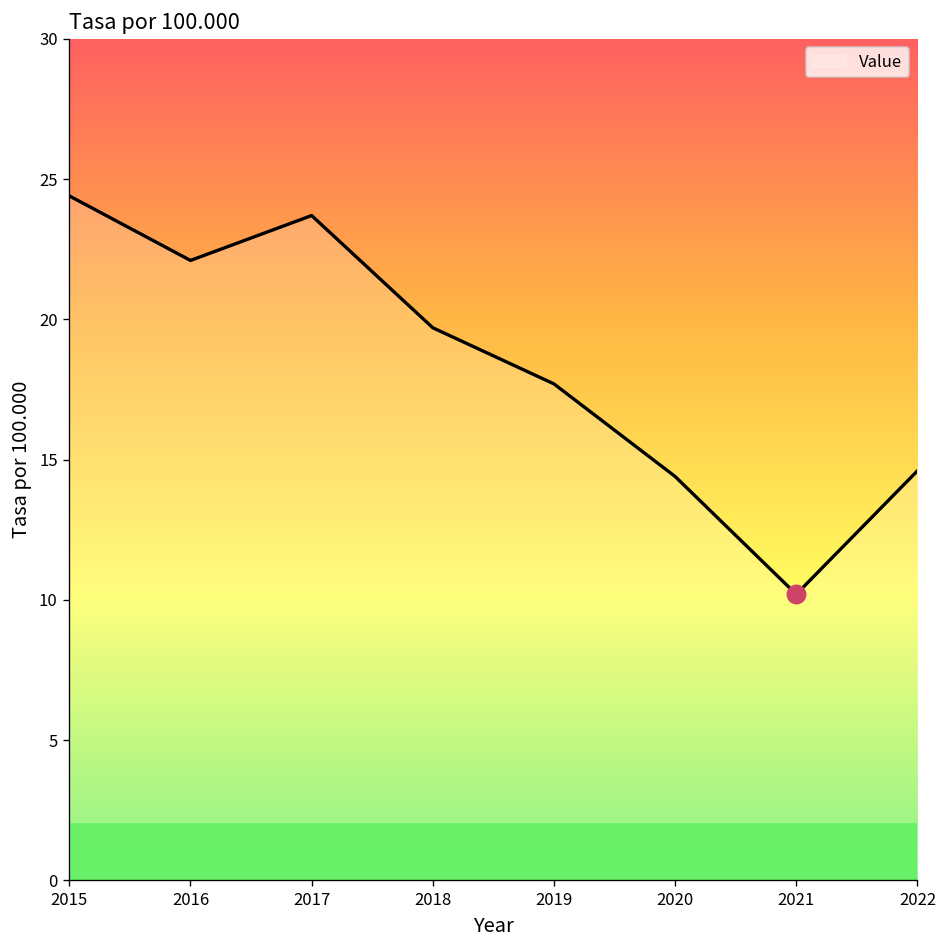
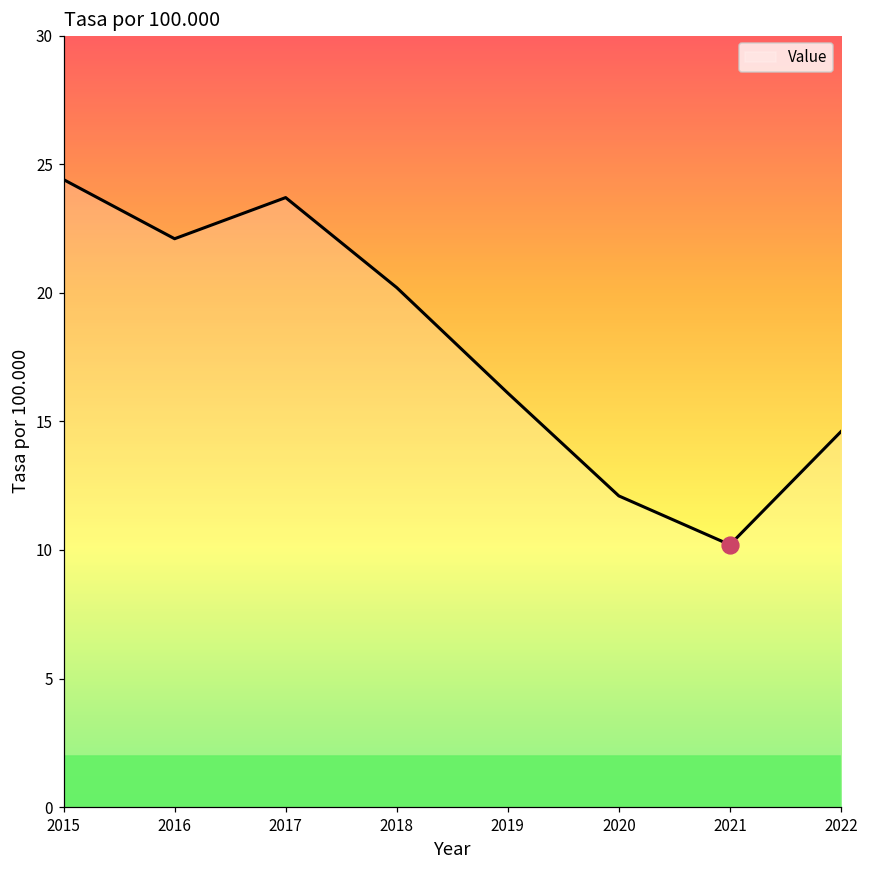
  {
    "Value": {
      "2015": 24.4,
      "2016": 22.1,
      "2017": 23.7,
-     "2018": 19.7,
-     "2019": 17.7,
-     "2020": 14.4,
+     "2018": 20.2,
+     "2019": 16.1,
+     "2020": 12.1,
      "2022": 14.6
    }
  }
